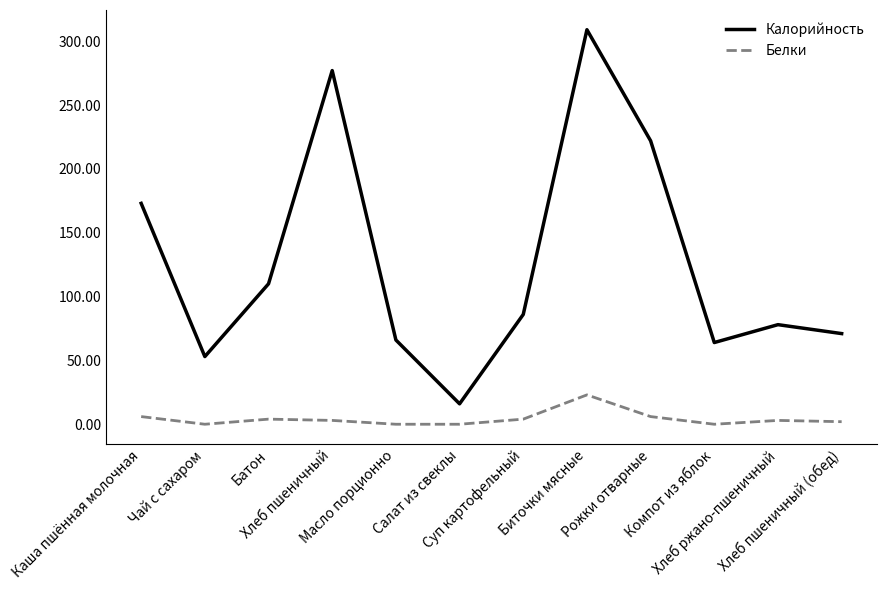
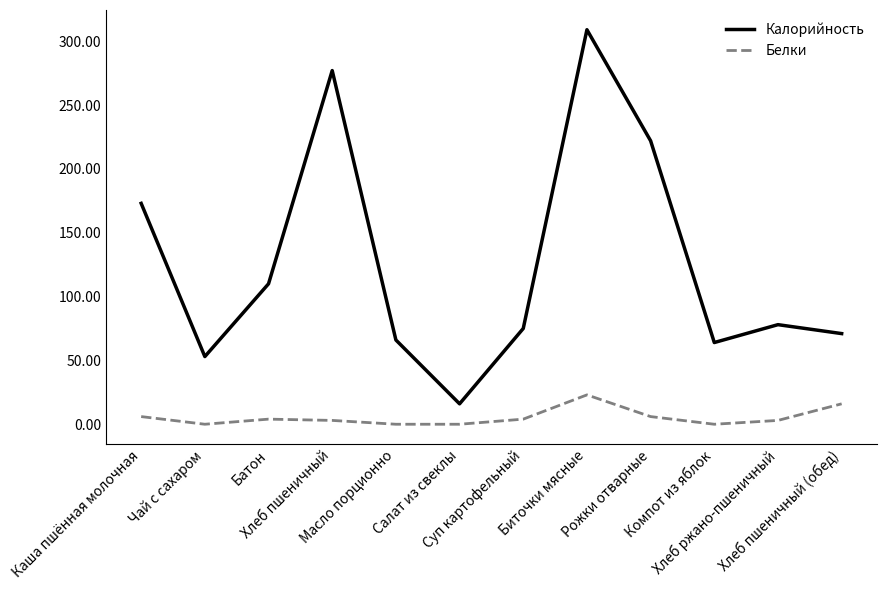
  {
    "Калорийность": {
      "Каша пшённая молочная": 173,
      "Чай с сахаром": 53,
      "Батон": 110,
      "Хлеб пшеничный": 277,
      "Масло порционно": 66,
      "Салат из свеклы": 16,
-     "Суп картофельный": 86,
+     "Суп картофельный": 75,
      "Биточки мясные": 309,
      "Рожки отварные": 222,
      "Компот из яблок": 64,
      "Хлеб ржано-пшеничный": 78,
      "Хлеб пшеничный (обед)": 71
    },
    "Белки": {
      "Каша пшённая молочная": 6,
      "Чай с сахаром": 0,
      "Батон": 4,
      "Хлеб пшеничный": 3,
      "Масло порционно": 0,
      "Салат из свеклы": 0,
      "Суп картофельный": 4,
      "Биточки мясные": 23,
      "Рожки отварные": 6,
      "Компот из яблок": 0,
      "Хлеб ржано-пшеничный": 3,
-     "Хлеб пшеничный (обед)": 2
+     "Хлеб пшеничный (обед)": 16
    }
  }
